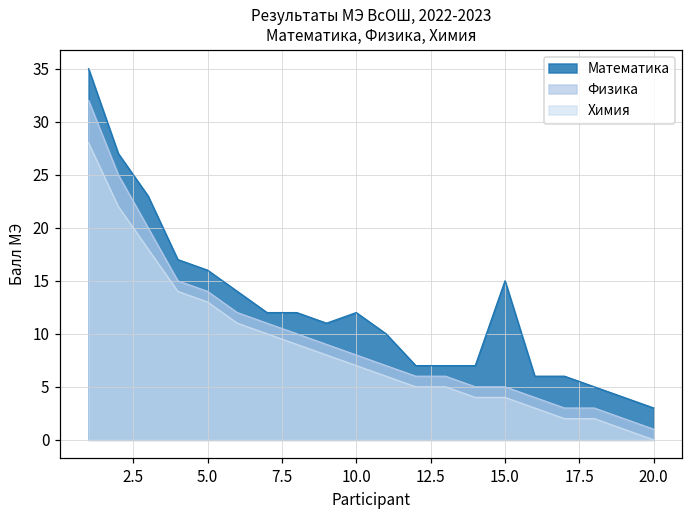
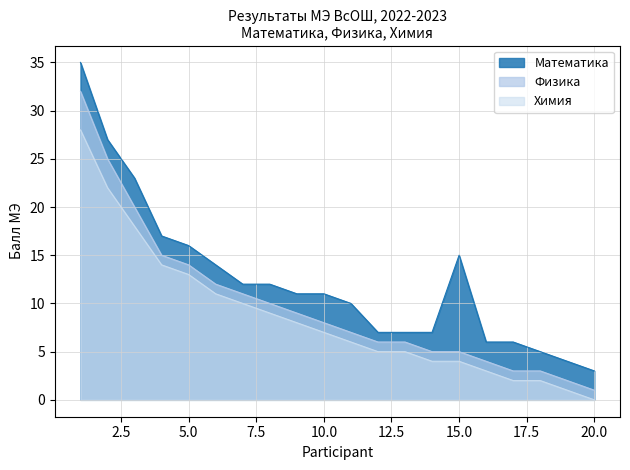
  {
    "Математика": {
      "5.0": 16,
-     "10.0": 12,
+     "10.0": 11,
      "15.0": 15,
      "20.0": 3
    }
  }
